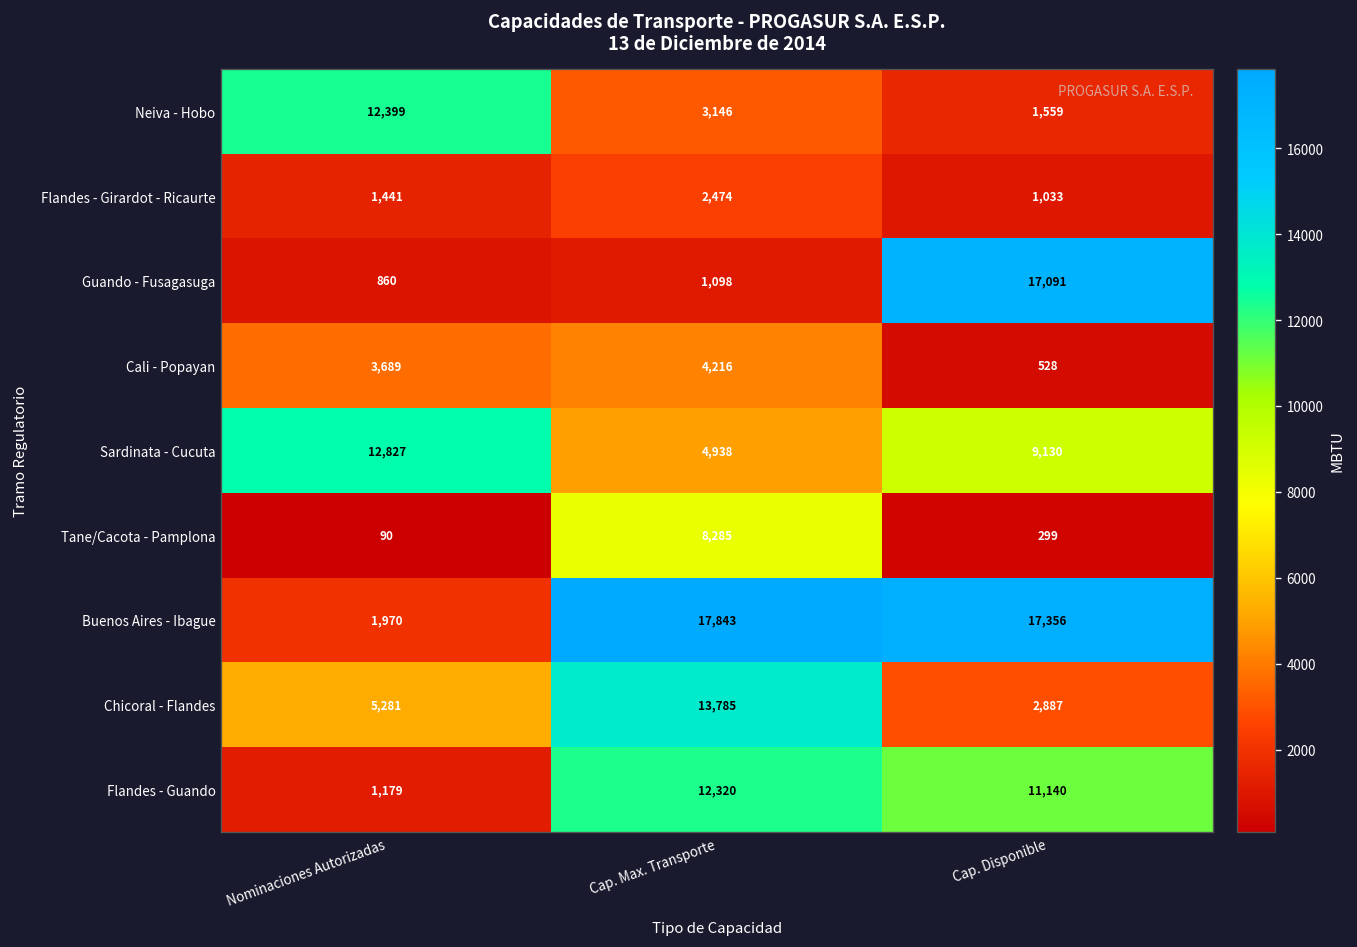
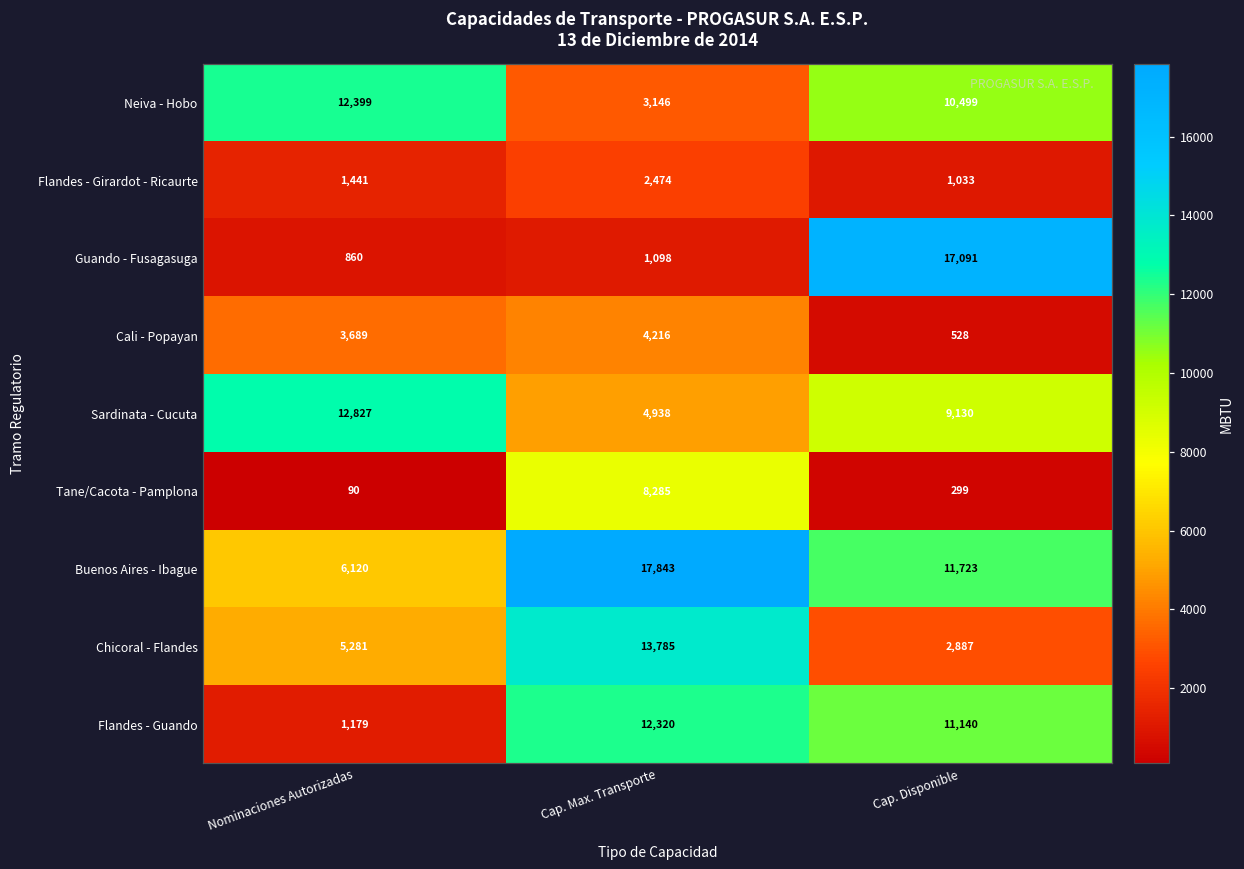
  {
    "Neiva - Hobo": {
      "Nominaciones Autorizadas": "12,399",
      "Cap. Max. Transporte": "3,146",
-     "Cap. Disponible": "1,559"
+     "Cap. Disponible": "10,499"
    },
    "Flandes - Girardot - Ricaurte": {
      "Nominaciones Autorizadas": "1,441",
      "Cap. Max. Transporte": "2,474",
      "Cap. Disponible": "1,033"
    },
    "Guando - Fusagasuga": {
      "Nominaciones Autorizadas": "860",
      "Cap. Max. Transporte": "1,098",
      "Cap. Disponible": "17,091"
    },
    "Cali - Popayan": {
      "Nominaciones Autorizadas": "3,689",
      "Cap. Max. Transporte": "4,216",
      "Cap. Disponible": "528"
    },
    "Sardinata - Cucuta": {
      "Nominaciones Autorizadas": "12,827",
      "Cap. Max. Transporte": "4,938",
      "Cap. Disponible": "9,130"
    },
    "Tane/Cacota - Pamplona": {
      "Nominaciones Autorizadas": "90",
      "Cap. Max. Transporte": "8,285",
      "Cap. Disponible": "299"
    },
    "Buenos Aires - Ibague": {
-     "Nominaciones Autorizadas": "1,970",
+     "Nominaciones Autorizadas": "6,120",
      "Cap. Max. Transporte": "17,843",
-     "Cap. Disponible": "17,356"
+     "Cap. Disponible": "11,723"
    },
    "Chicoral - Flandes": {
      "Nominaciones Autorizadas": "5,281",
      "Cap. Max. Transporte": "13,785",
      "Cap. Disponible": "2,887"
    },
    "Flandes - Guando": {
      "Nominaciones Autorizadas": "1,179",
      "Cap. Max. Transporte": "12,320",
      "Cap. Disponible": "11,140"
    }
  }
